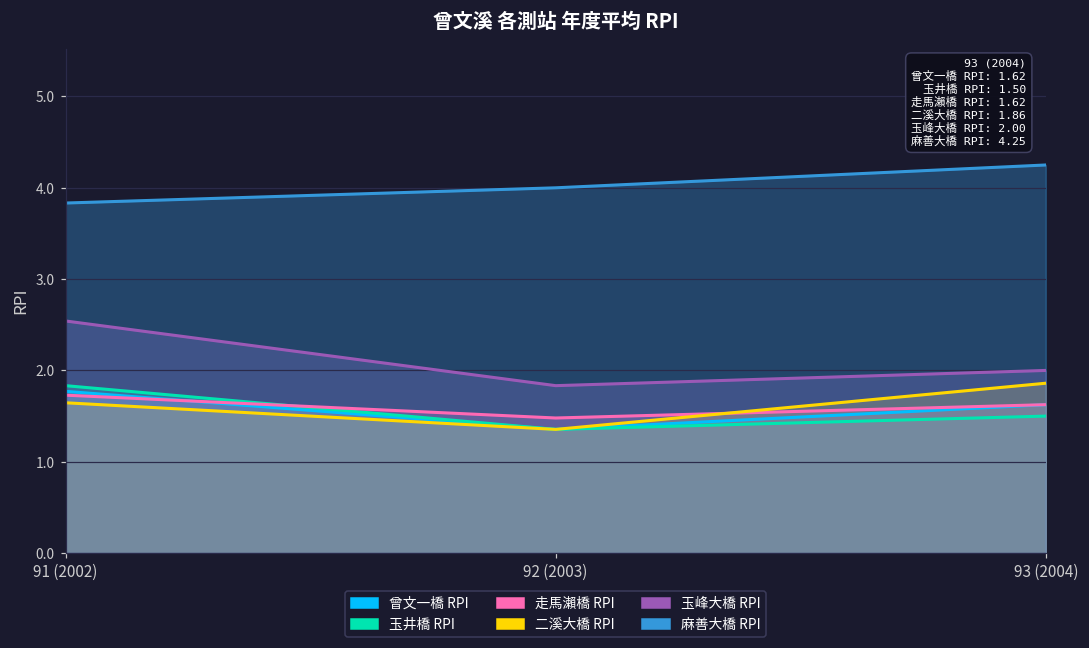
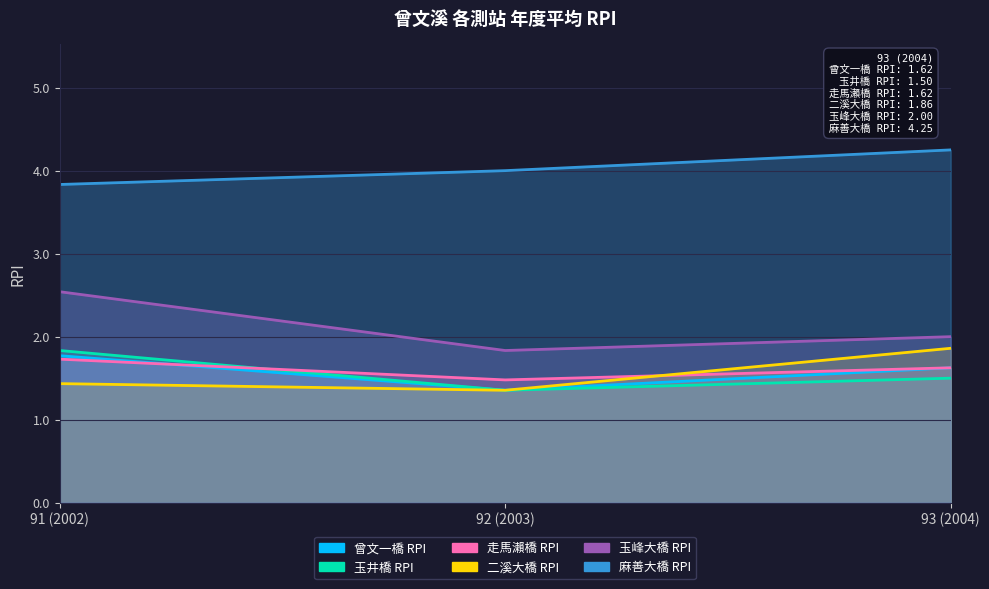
  {
    "二溪大橋 RPI": {
-     "91 (2002)": 1.6,
+     "91 (2002)": 1.4,
      "93 (2004)": 1.9
    }
  }
